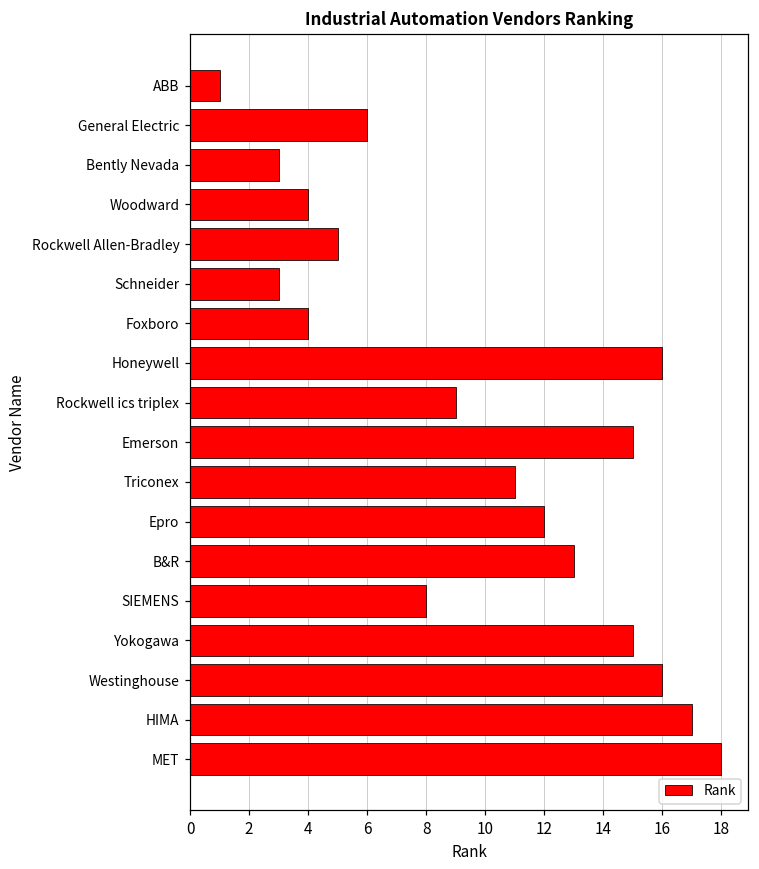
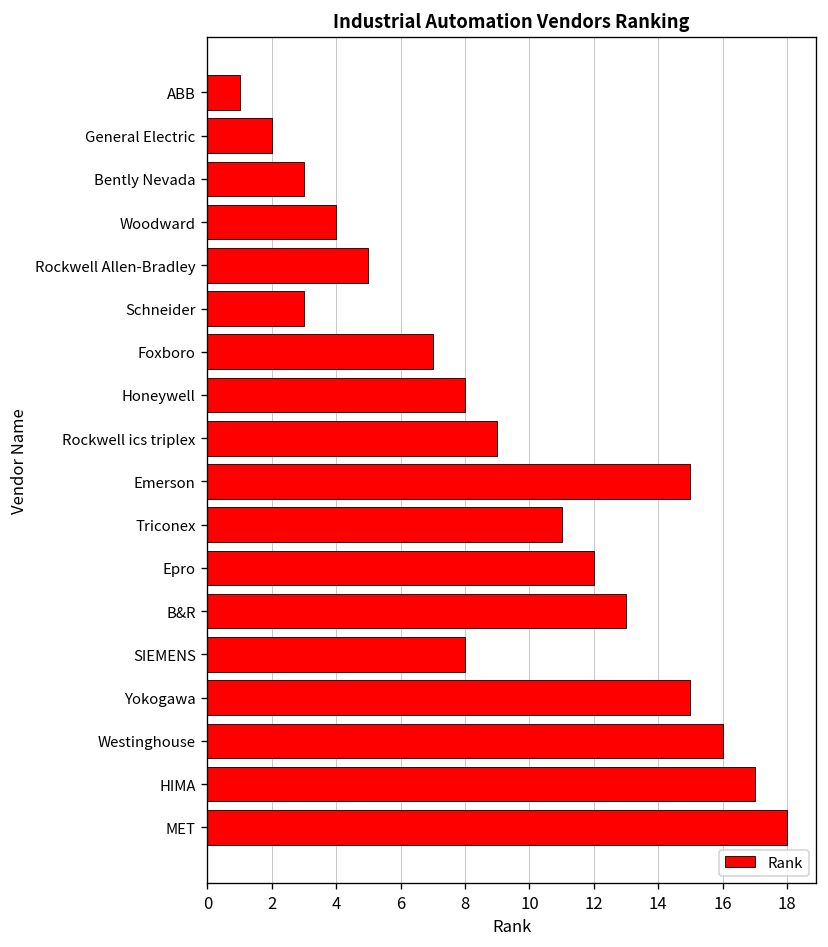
  {
    "ABB": 1,
-   "General Electric": 6,
+   "General Electric": 2,
    "Bently Nevada": 3,
    "Woodward": 4,
    "Rockwell Allen-Bradley": 5,
    "Schneider": 3,
-   "Foxboro": 4,
-   "Honeywell": 16,
+   "Foxboro": 7,
+   "Honeywell": 8,
    "Rockwell ics triplex": 9,
    "Emerson": 15,
    "Triconex": 11,
    "Epro": 12,
    "B&R": 13,
    "SIEMENS": 8,
    "Yokogawa": 15,
    "Westinghouse": 16,
    "HIMA": 17,
    "MET": 18
  }
